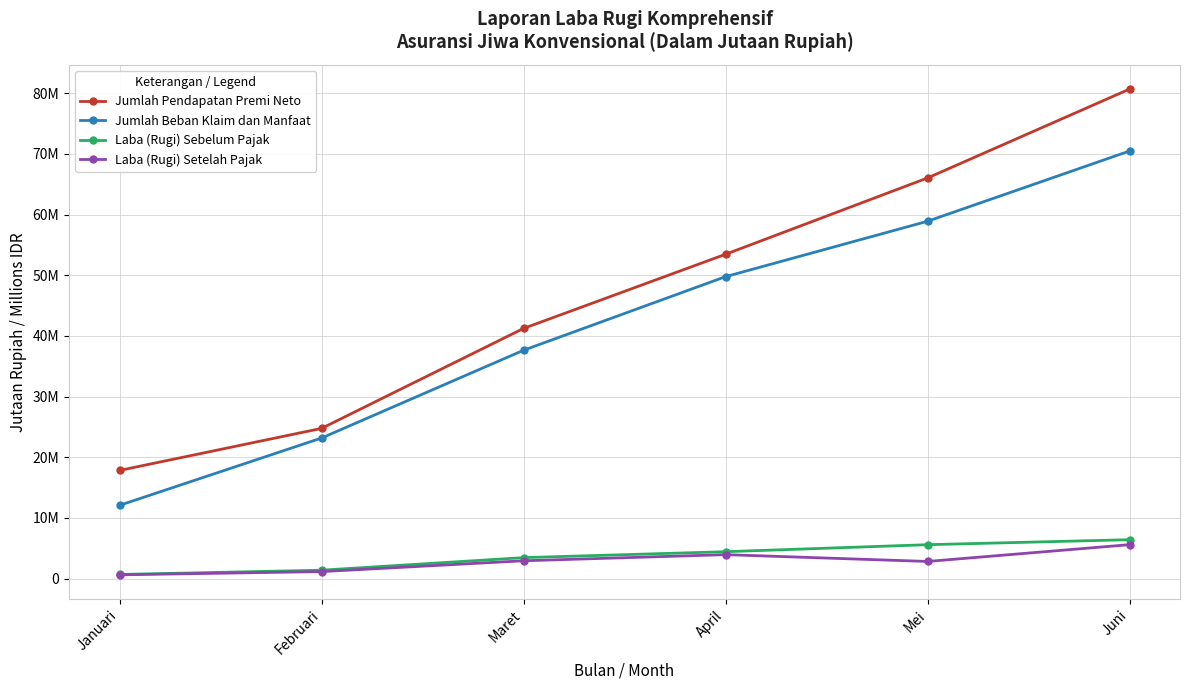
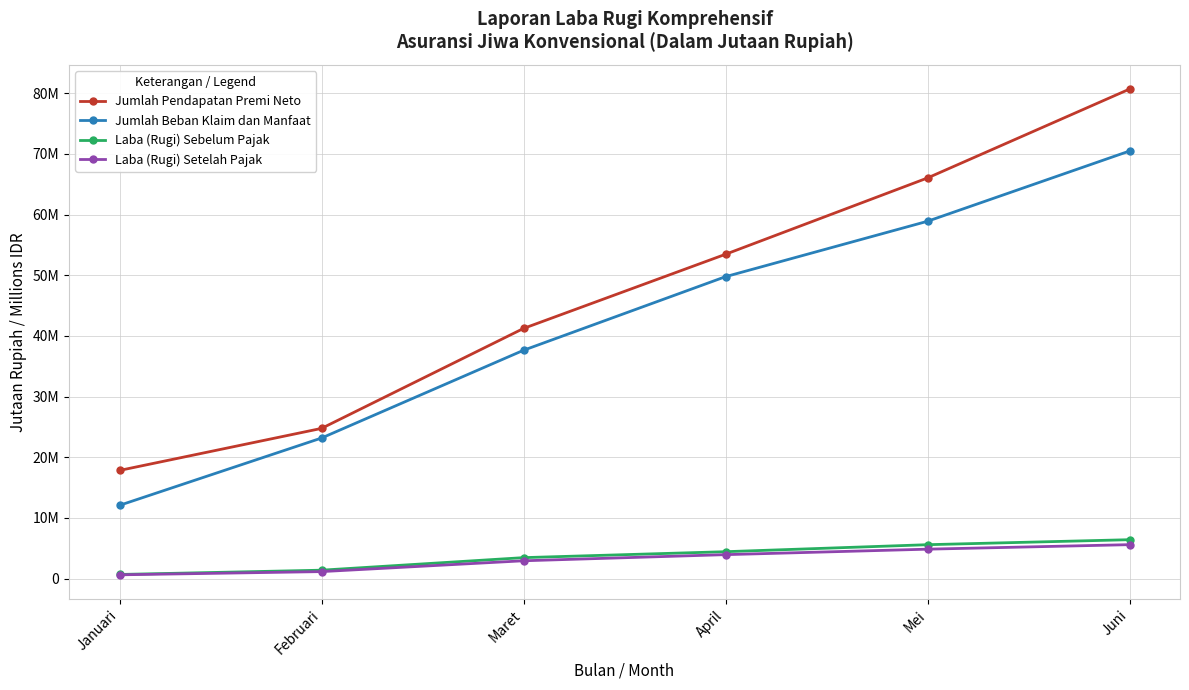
  {
    "Jumlah Pendapatan Premi Neto": {
      "Januari": 18000000,
      "Februari": 25000000,
      "Maret": 41000000,
      "April": 53000000,
      "Mei": 66000000,
      "Juni": 81000000
    },
    "Jumlah Beban Klaim dan Manfaat": {
      "Januari": 12000000,
      "Februari": 23000000,
      "Maret": 38000000,
      "April": 50000000,
      "Mei": 59000000,
      "Juni": 70000000
    },
    "Laba (Rugi) Sebelum Pajak": {
      "Maret": 3000000,
      "April": 4000000,
      "Mei": 6000000,
      "Juni": 6000000
    },
    "Laba (Rugi) Setelah Pajak": {
      "Maret": 3000000,
      "April": 4000000,
-     "Mei": 3000000,
+     "Mei": 5000000,
      "Juni": 6000000
    }
  }
